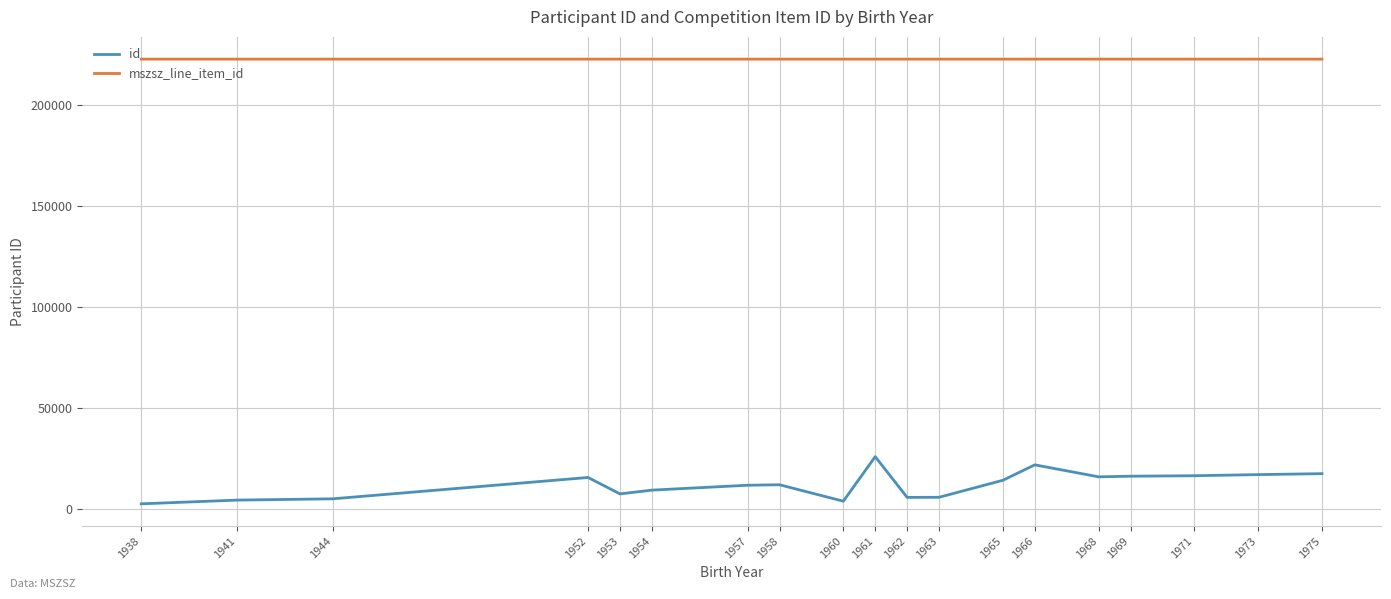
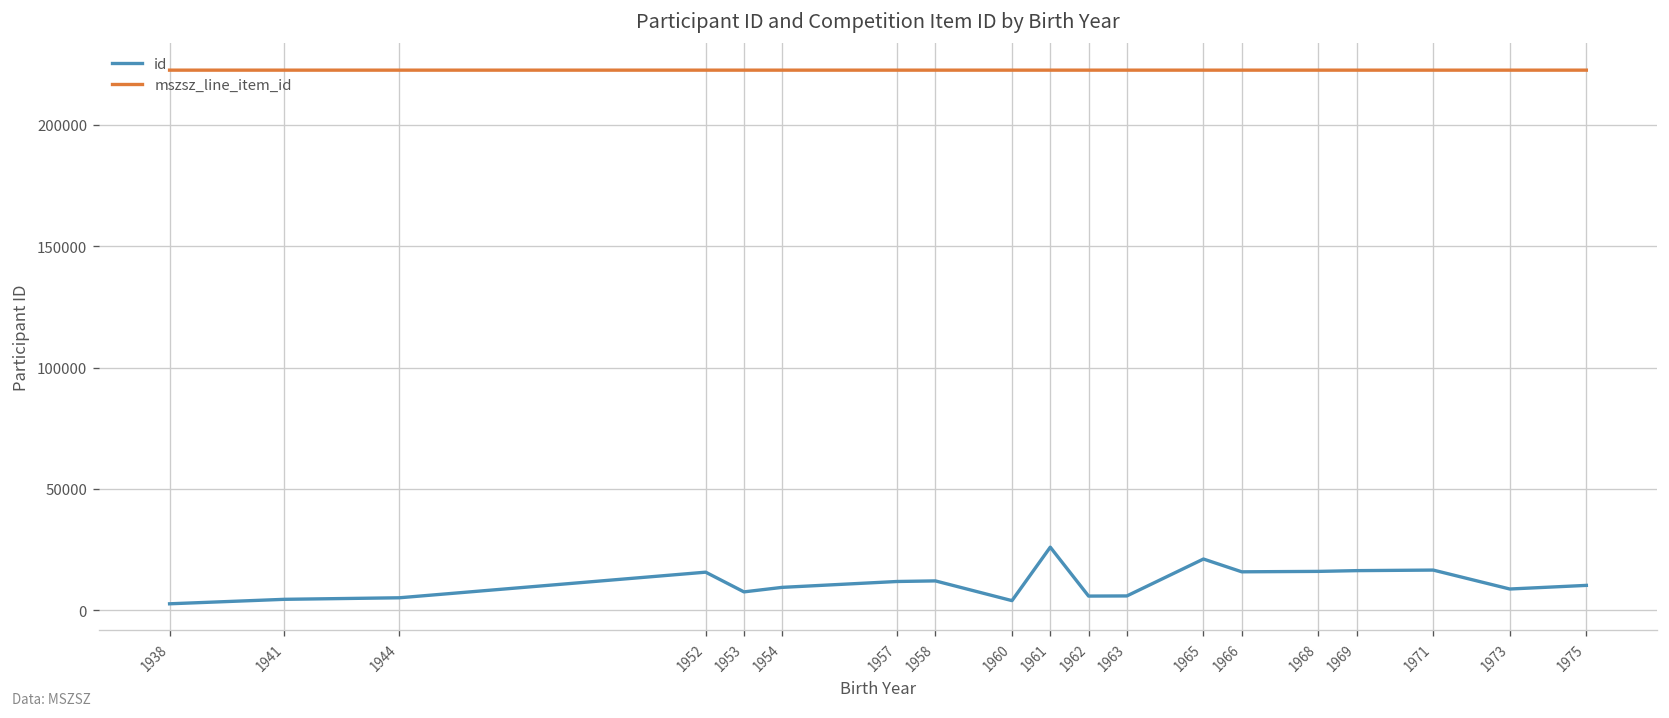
  {
    "id": {
      "1938": 3000,
      "1941": 5000,
      "1944": 5000,
      "1952": 16000,
      "1953": 8000,
      "1954": 10000,
      "1957": 12000,
      "1958": 12000,
      "1960": 4000,
      "1961": 26000,
      "1962": 6000,
      "1963": 6000,
-     "1965": 14000,
-     "1966": 22000,
+     "1965": 21000,
+     "1966": 16000,
      "1968": 16000,
      "1969": 16000,
      "1971": 17000,
-     "1973": 17000,
-     "1975": 18000
+     "1973": 9000,
+     "1975": 10000
    },
    "mszsz_line_item_id": {
      "1938": 223000,
      "1941": 223000,
      "1944": 223000,
      "1952": 223000,
      "1953": 223000,
      "1954": 223000,
      "1957": 223000,
      "1958": 223000,
      "1960": 223000,
      "1961": 223000,
      "1962": 223000,
      "1963": 223000,
      "1965": 223000,
      "1966": 223000,
      "1968": 223000,
      "1969": 223000,
      "1971": 223000,
      "1973": 223000,
      "1975": 223000
    }
  }
